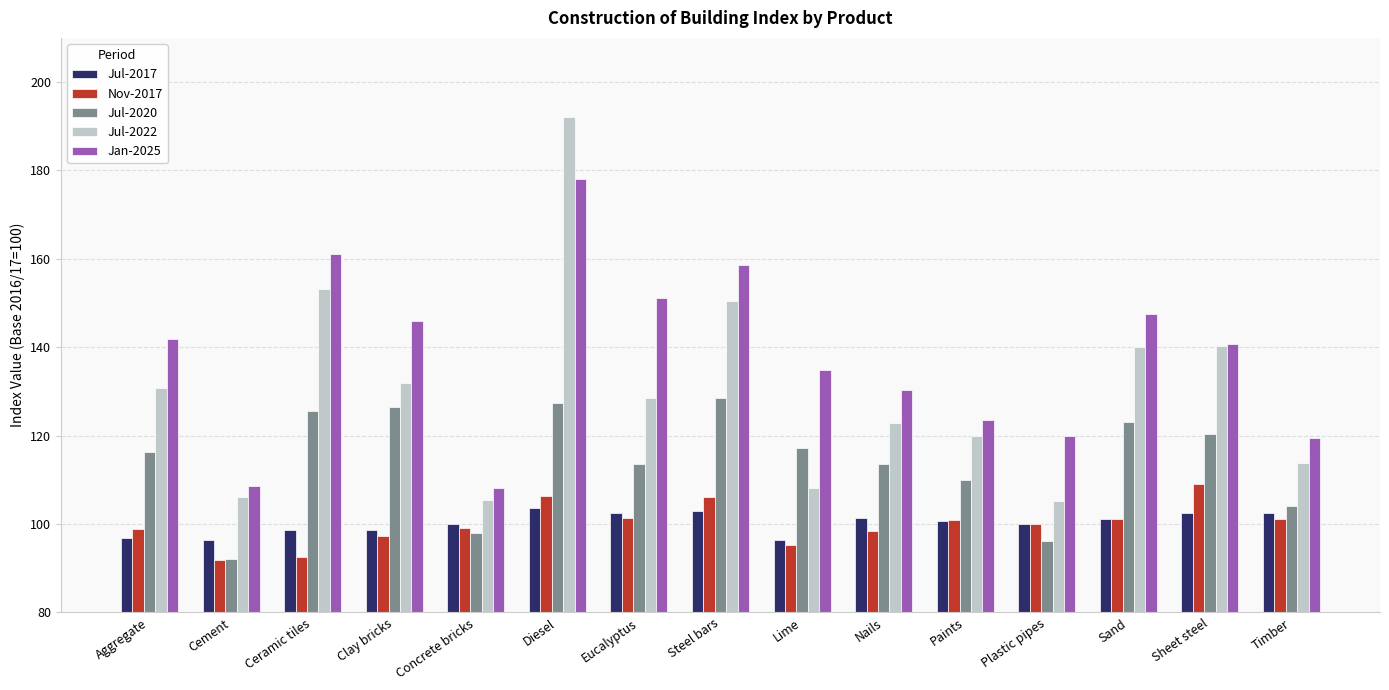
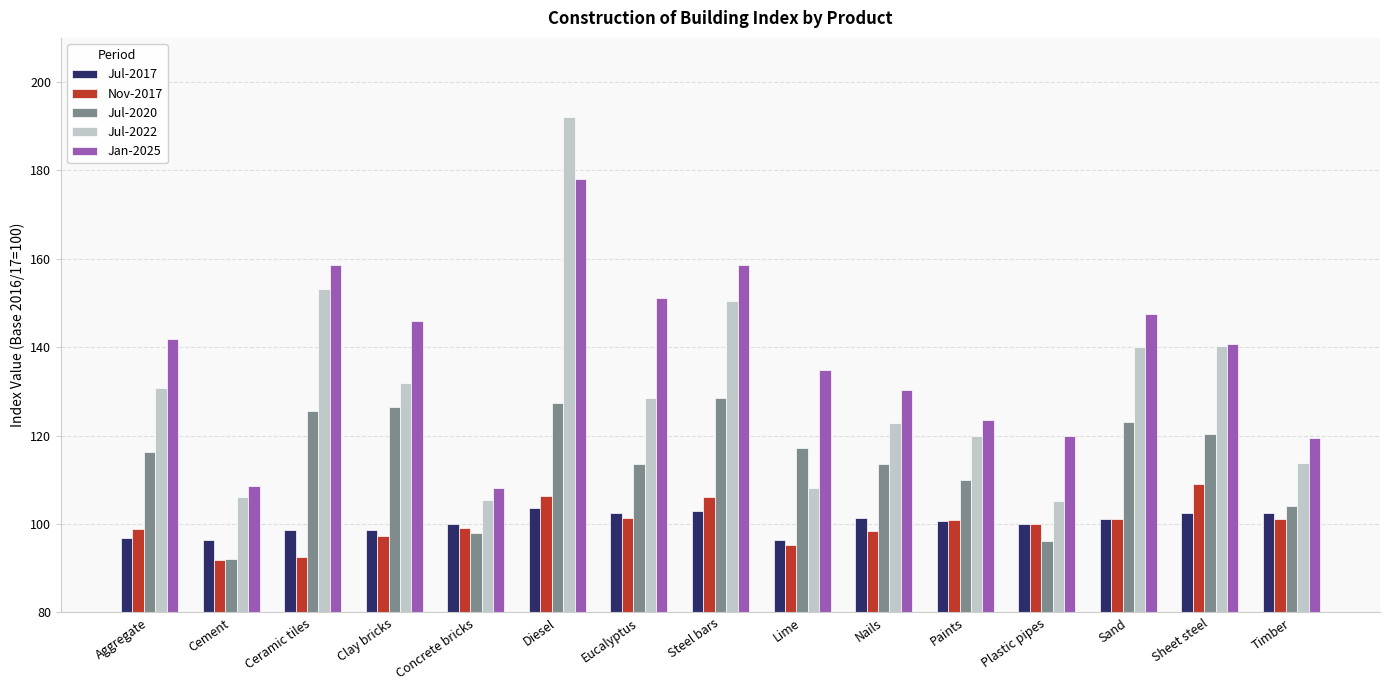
  {
    "Jul-2017": {
      "Aggregate": 97,
      "Cement": 96,
      "Ceramic tiles": 99,
      "Clay bricks": 99,
      "Concrete bricks": 100,
      "Diesel": 104,
      "Eucalyptus": 103,
      "Steel bars": 103,
      "Lime": 96,
      "Nails": 101,
      "Paints": 101,
      "Plastic pipes": 100,
      "Sand": 101,
      "Sheet steel": 102,
      "Timber": 103
    },
    "Nov-2017": {
      "Aggregate": 99,
      "Cement": 92,
      "Ceramic tiles": 93,
      "Clay bricks": 97,
      "Concrete bricks": 99,
      "Diesel": 106,
      "Eucalyptus": 101,
      "Steel bars": 106,
      "Lime": 95,
      "Nails": 98,
      "Paints": 101,
      "Plastic pipes": 100,
      "Sand": 101,
      "Sheet steel": 109,
      "Timber": 101
    },
    "Jul-2020": {
      "Aggregate": 116,
      "Cement": 92,
      "Ceramic tiles": 126,
      "Clay bricks": 126,
      "Concrete bricks": 98,
      "Diesel": 127,
      "Eucalyptus": 114,
      "Steel bars": 129,
      "Lime": 117,
      "Nails": 114,
      "Paints": 110,
      "Plastic pipes": 96,
      "Sand": 123,
      "Sheet steel": 120,
      "Timber": 104
    },
    "Jul-2022": {
      "Aggregate": 131,
      "Cement": 106,
      "Ceramic tiles": 153,
      "Clay bricks": 132,
      "Concrete bricks": 105,
      "Diesel": 192,
      "Eucalyptus": 128,
      "Steel bars": 150,
      "Lime": 108,
      "Nails": 123,
      "Paints": 120,
      "Plastic pipes": 105,
      "Sand": 140,
      "Sheet steel": 140,
      "Timber": 114
    },
    "Jan-2025": {
      "Aggregate": 142,
      "Cement": 109,
-     "Ceramic tiles": 161,
+     "Ceramic tiles": 159,
      "Clay bricks": 146,
      "Concrete bricks": 108,
      "Diesel": 178,
      "Eucalyptus": 151,
      "Steel bars": 159,
      "Lime": 135,
      "Nails": 130,
      "Paints": 123,
      "Plastic pipes": 120,
      "Sand": 147,
      "Sheet steel": 141,
      "Timber": 119
    }
  }
